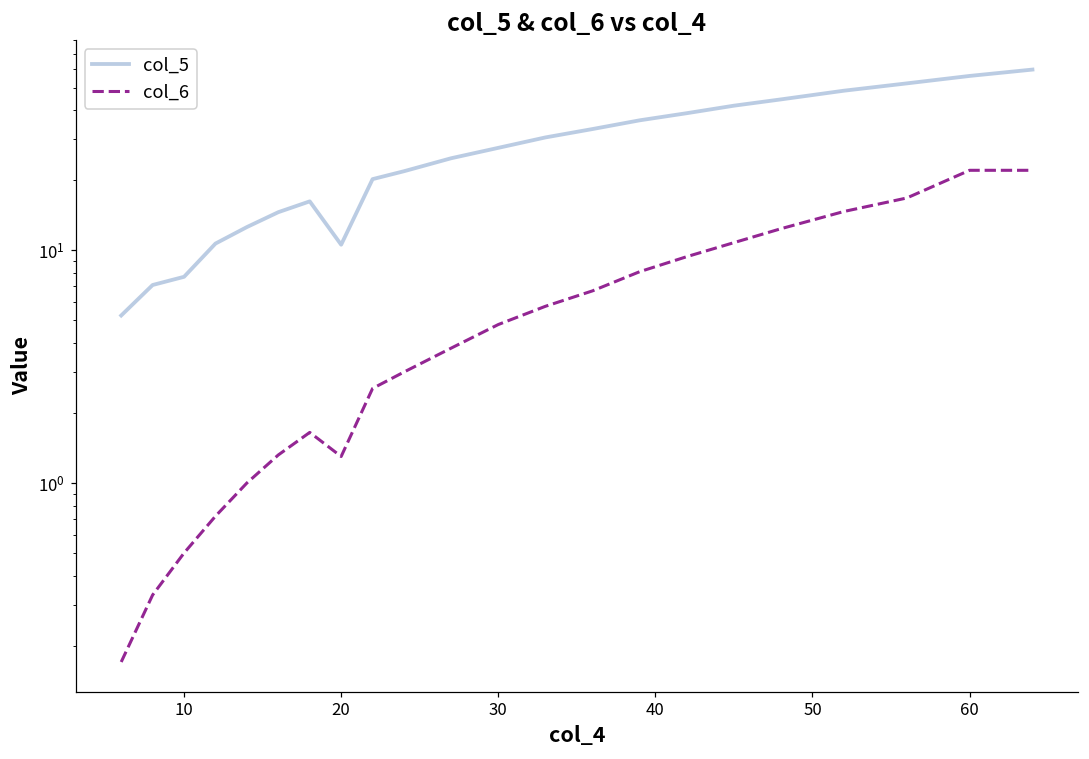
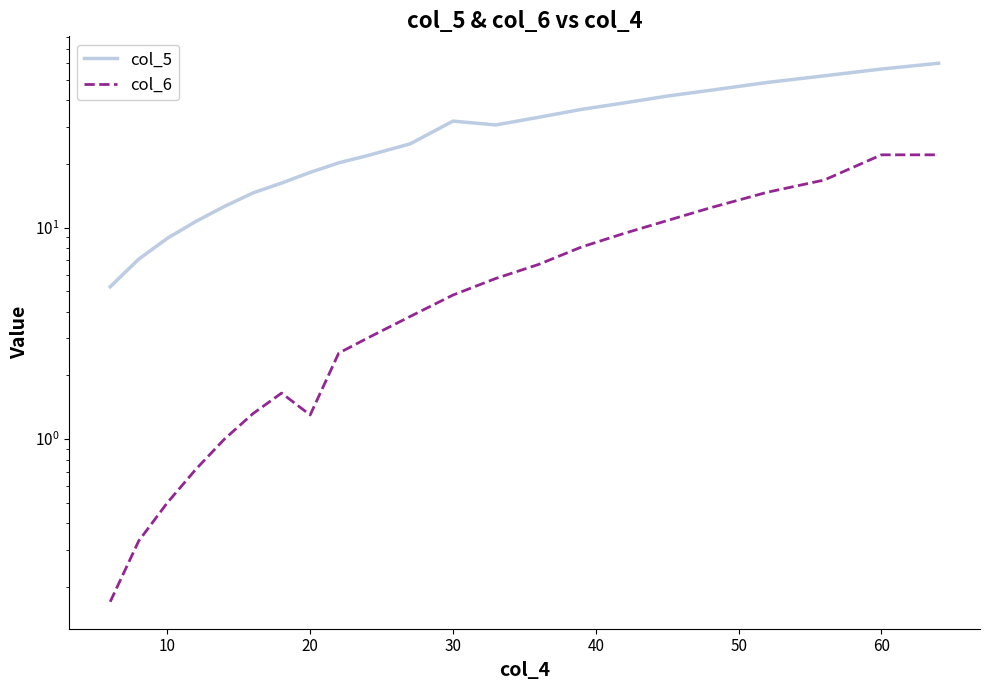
  {
    "col_5": {
-     "10": 7.7,
-     "20": 11,
-     "30": 28,
+     "10": 8.9,
+     "20": 18,
+     "30": 32,
      "60": 56
    },
    "col_6": {
      "10": 0.5,
      "20": 1.3,
      "30": 4.8,
      "60": 22
    }
  }
